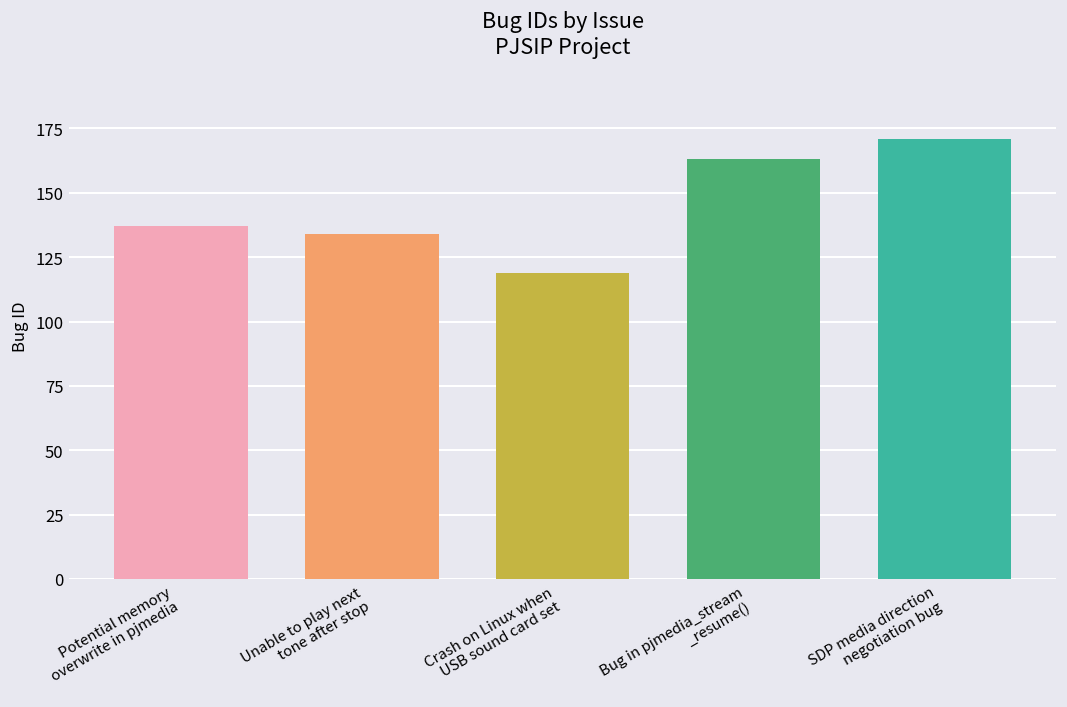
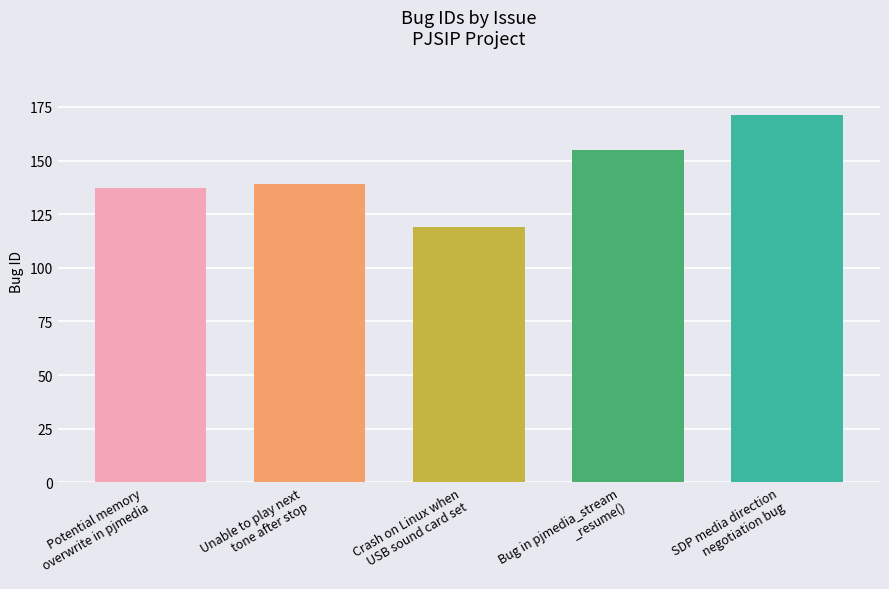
  {
    "Potential memory overwrite in pjmedia": 137,
-   "Unable to play next tone after stop": 134,
+   "Unable to play next tone after stop": 139,
    "Crash on Linux when USB sound card set": 119,
-   "Bug in pjmedia_stream _resume()": 163,
+   "Bug in pjmedia_stream _resume()": 155,
    "SDP media direction negotiation bug": 171
  }
